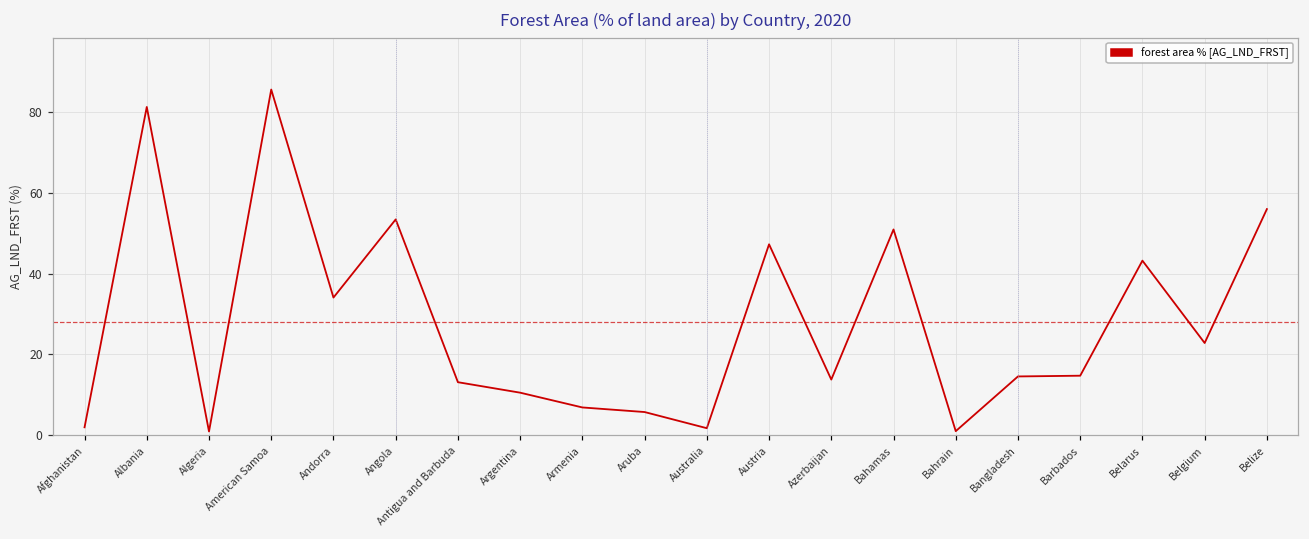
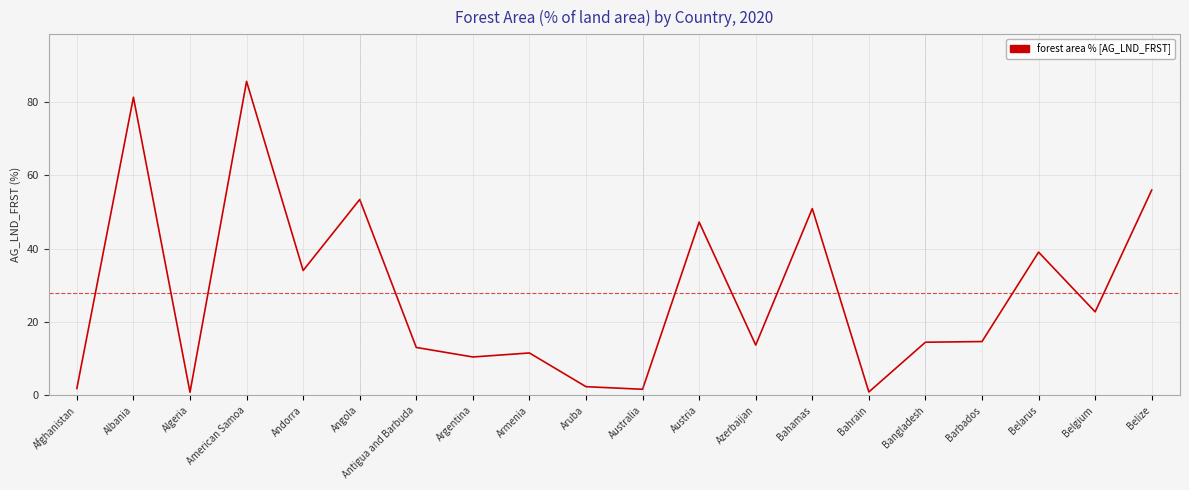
  {
    "Afghanistan": 2,
    "Albania": 81,
    "Algeria": 1,
    "American Samoa": 86,
    "Andorra": 34,
    "Angola": 53,
    "Antigua and Barbuda": 13,
    "Argentina": 10,
-   "Armenia": 7,
-   "Aruba": 6,
+   "Armenia": 12,
+   "Aruba": 2,
    "Australia": 2,
    "Austria": 47,
    "Azerbaijan": 14,
    "Bahamas": 51,
    "Bahrain": 1,
    "Bangladesh": 14,
    "Barbados": 15,
-   "Belarus": 43,
+   "Belarus": 39,
    "Belgium": 23,
    "Belize": 56
  }
